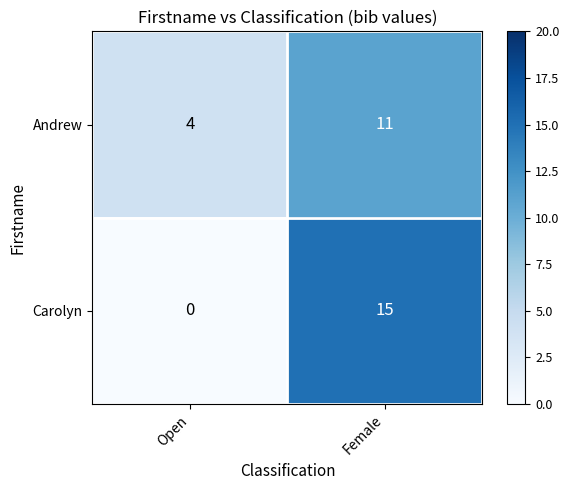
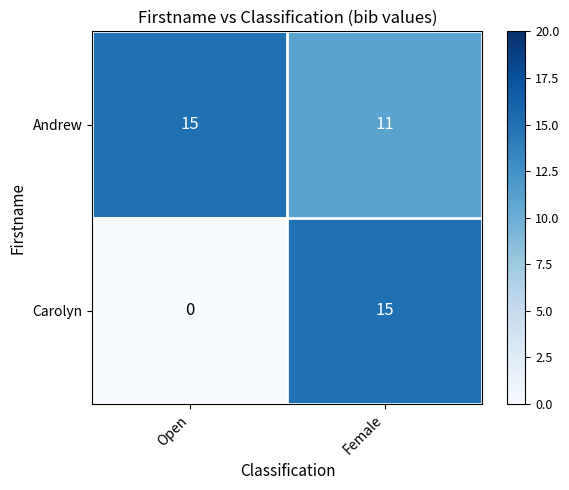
  {
    "Andrew": {
-     "Open": 4,
+     "Open": 15,
      "Female": 11
    },
    "Carolyn": {
      "Open": 0,
      "Female": 15
    }
  }
